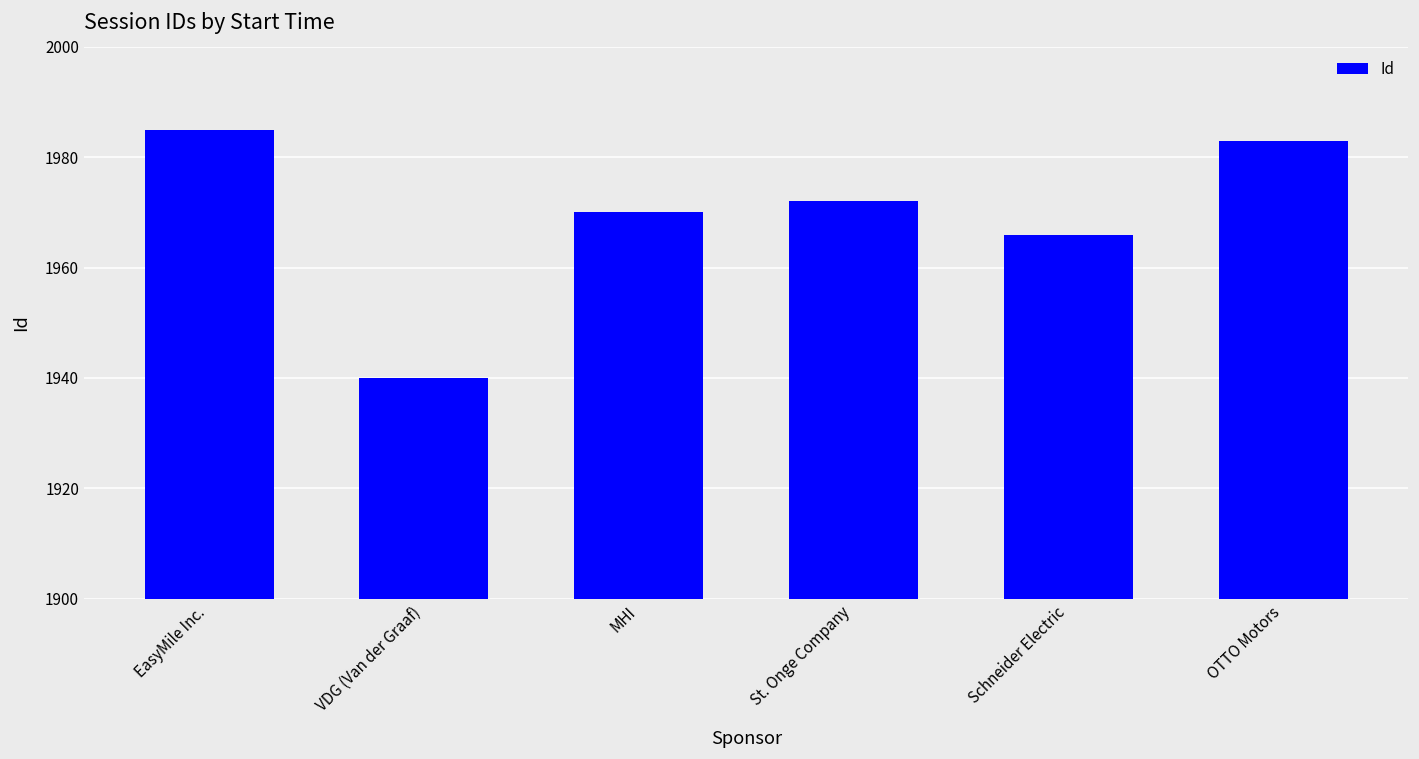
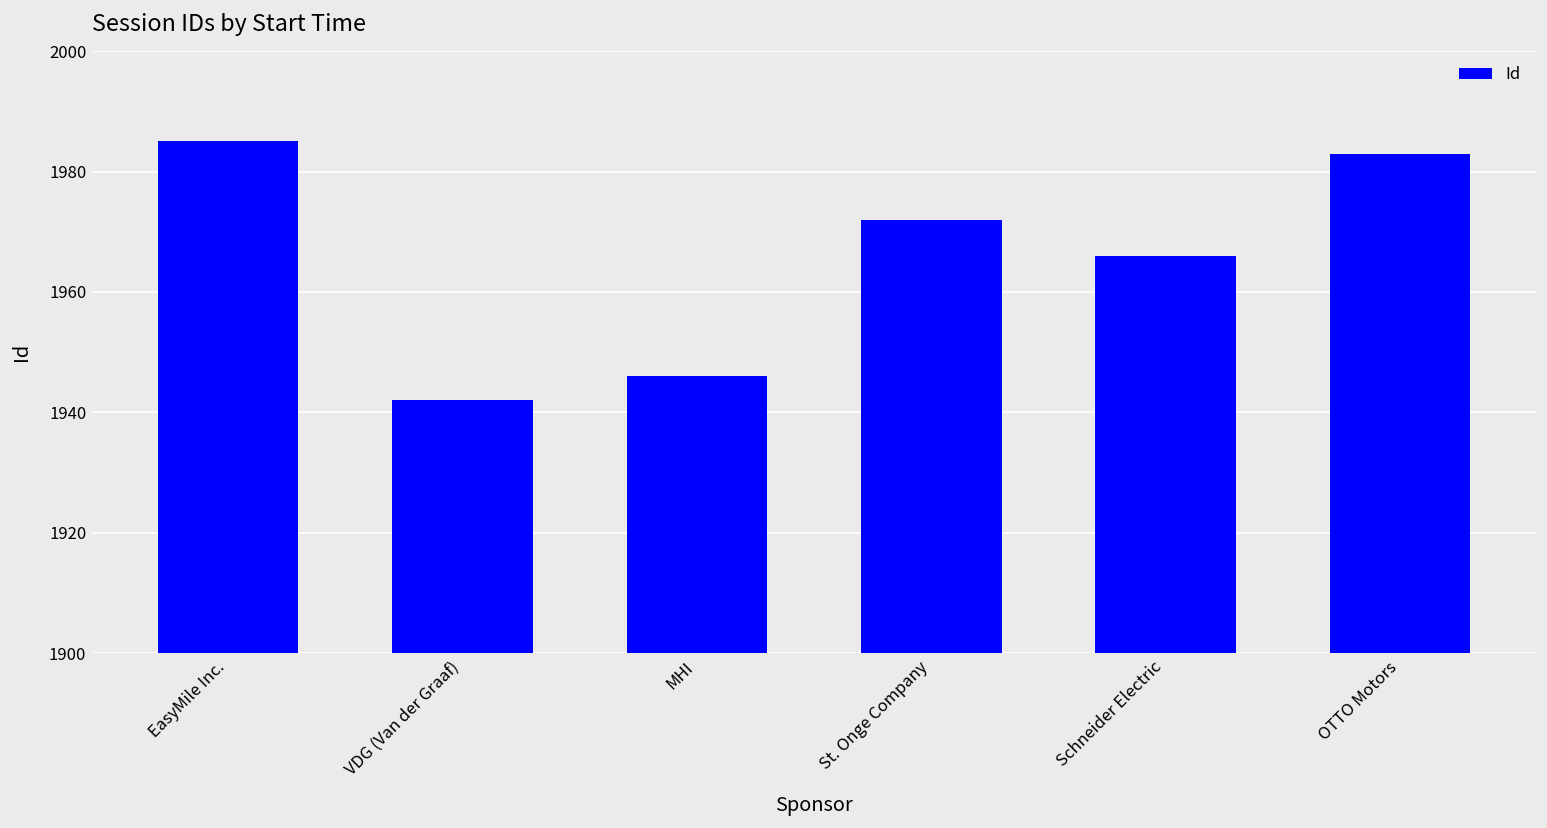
  {
    "EasyMile Inc.": 1985,
-   "VDG (Van der Graaf)": 1940,
-   "MHI": 1970,
+   "VDG (Van der Graaf)": 1942,
+   "MHI": 1946,
    "St. Onge Company": 1972,
    "Schneider Electric": 1966,
    "OTTO Motors": 1983
  }
